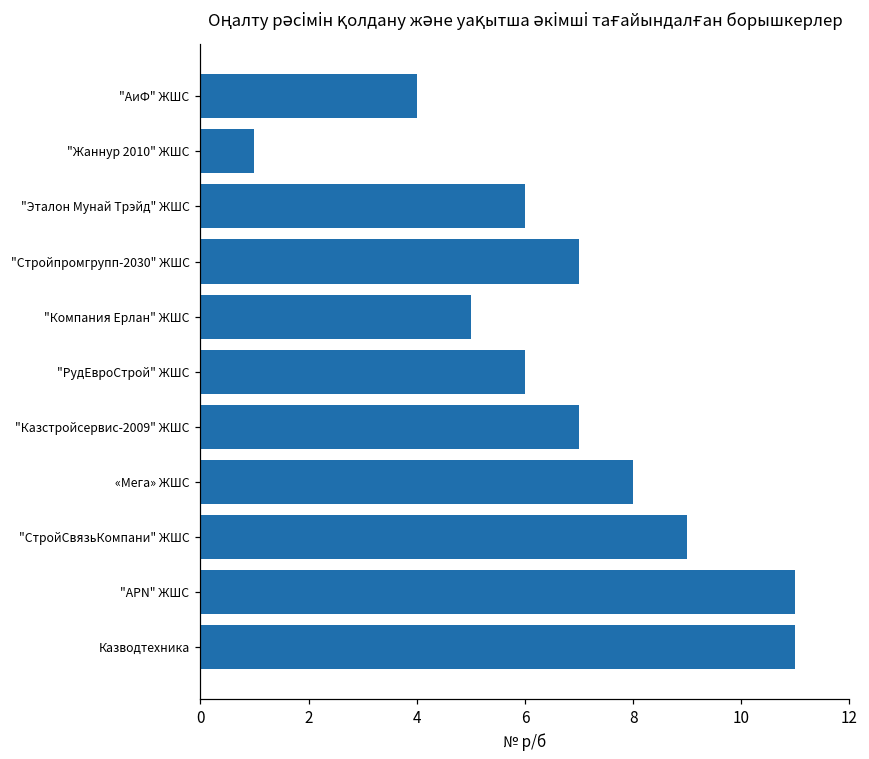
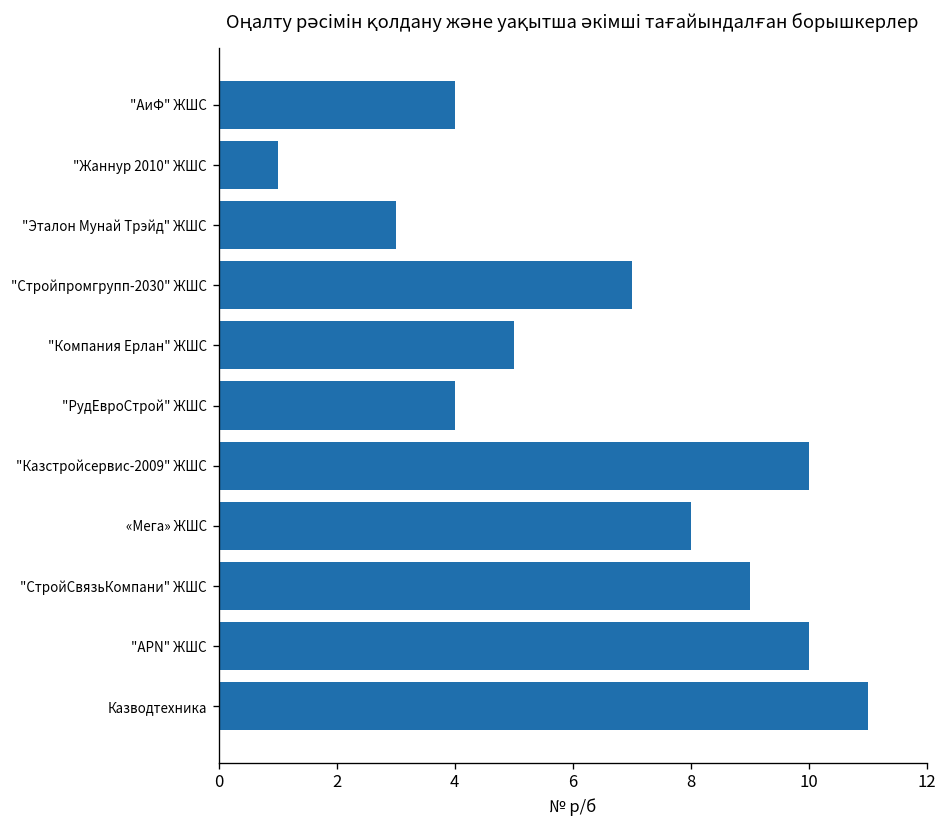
  {
    "\"АиФ\" ЖШС": 4,
    "\"Жаннур 2010\" ЖШС": 1,
-   "\"Эталон Мунай Трэйд\" ЖШС": 6,
+   "\"Эталон Мунай Трэйд\" ЖШС": 3,
    "\"Стройпромгрупп-2030\" ЖШС": 7,
    "\"Компания Ерлан\" ЖШС": 5,
-   "\"РудЕвроСтрой\" ЖШС": 6,
-   "\"Казстройсервис-2009\" ЖШС": 7,
+   "\"РудЕвроСтрой\" ЖШС": 4,
+   "\"Казстройсервис-2009\" ЖШС": 10,
    "«Мега» ЖШС": 8,
    "\"СтройСвязьКомпани\" ЖШС": 9,
-   "\"APN\" ЖШС": 11,
+   "\"APN\" ЖШС": 10,
    "Казводтехника": 11
  }
